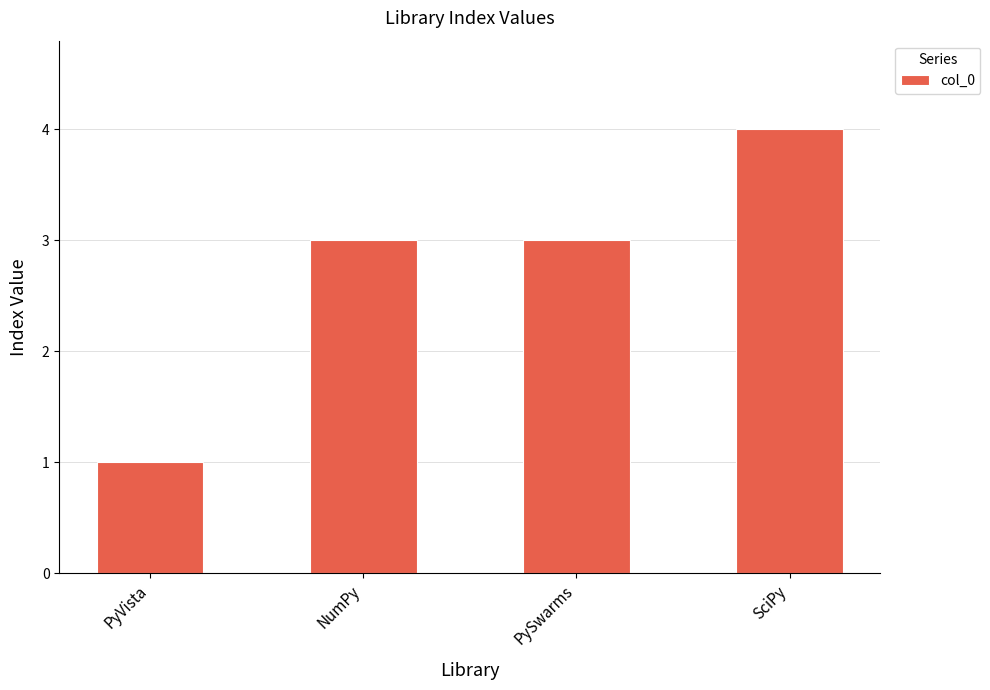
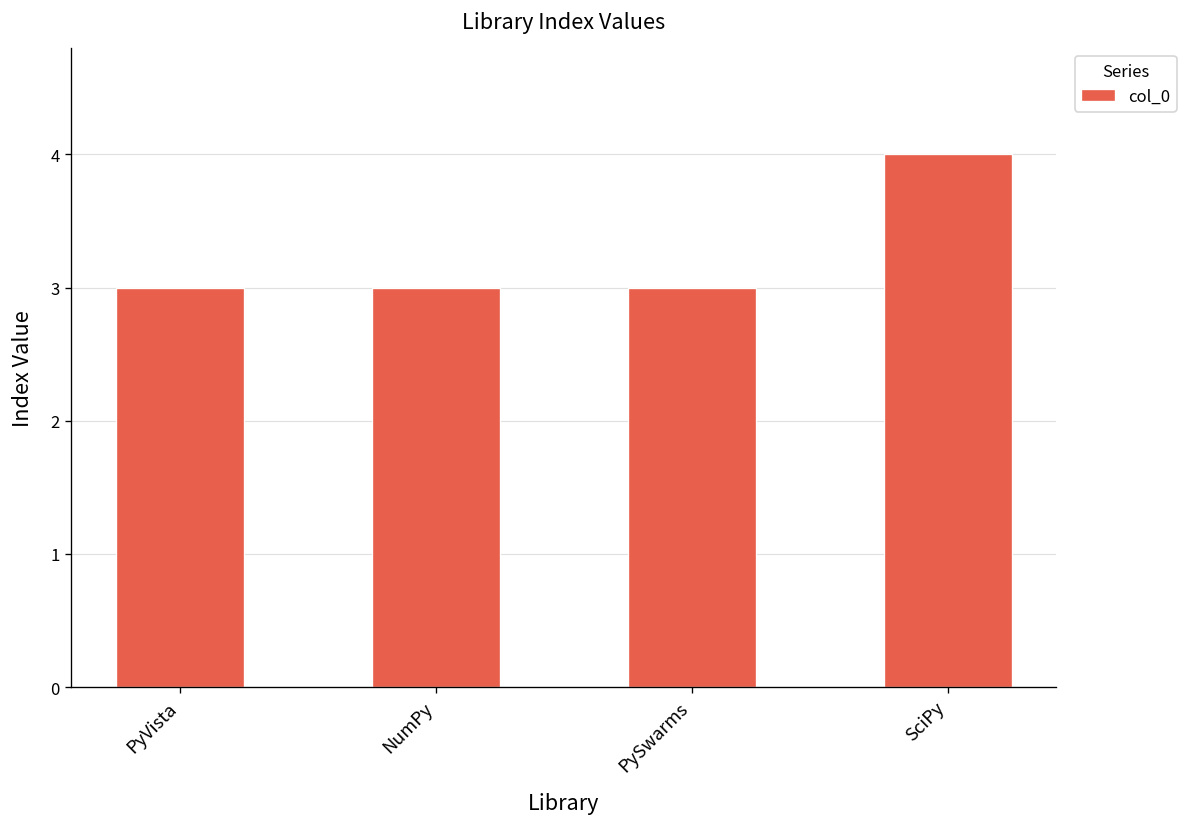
  {
-   "PyVista": 1,
+   "PyVista": 3,
    "NumPy": 3,
    "PySwarms": 3,
    "SciPy": 4
  }
